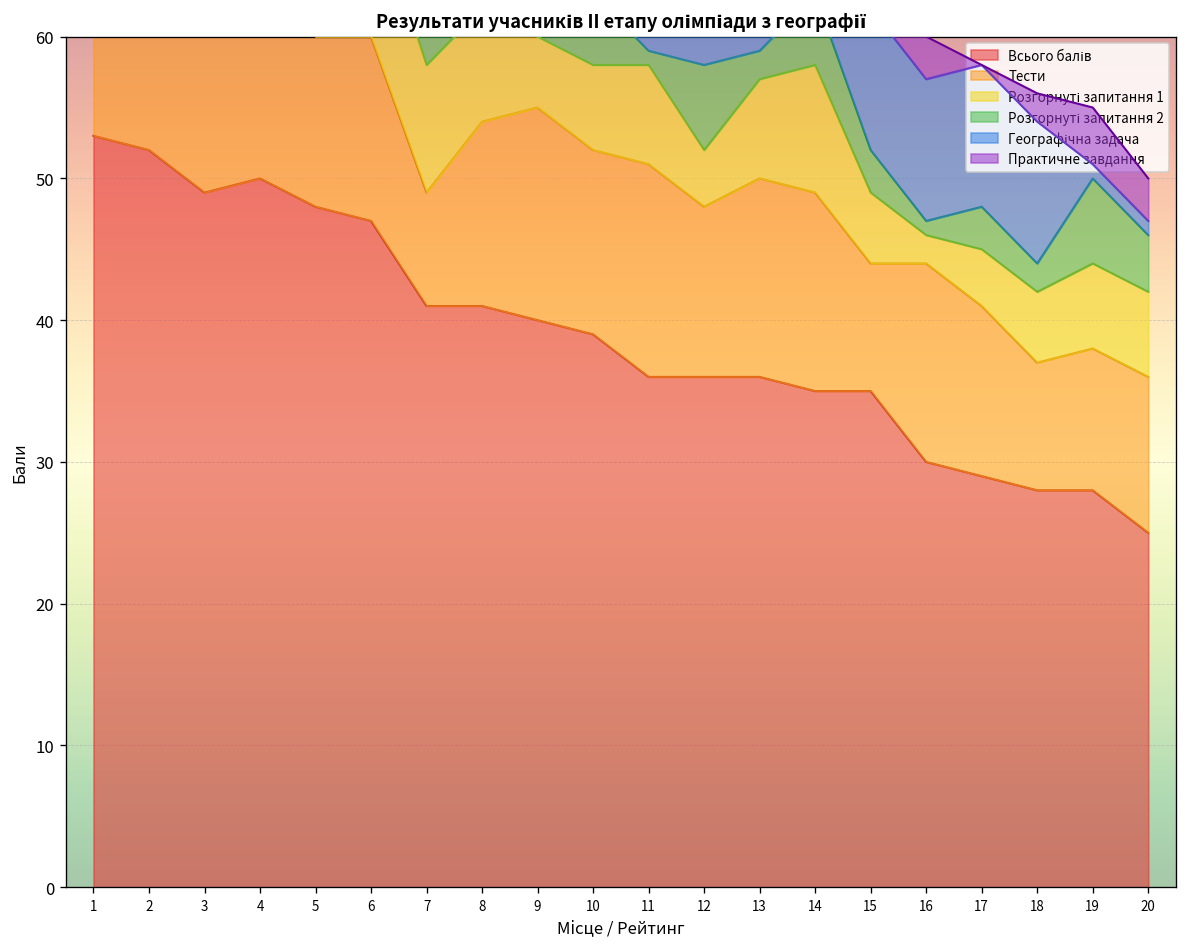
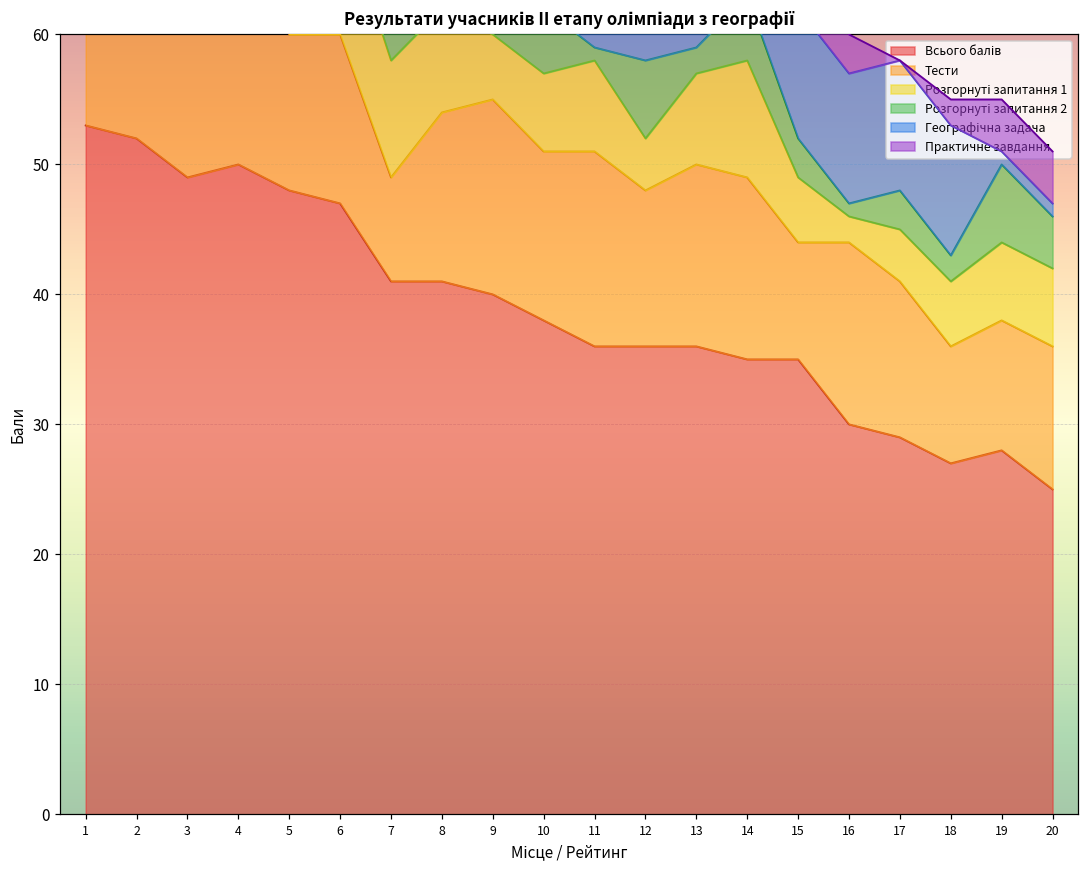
  {
    "Всього балів": {
      "1": 53,
      "2": 52,
      "3": 49,
      "4": 50,
      "5": 48,
      "6": 47,
      "7": 41,
      "8": 41,
      "9": 40,
-     "10": 39,
+     "10": 38,
      "11": 36,
      "12": 36,
      "13": 36,
      "14": 35,
      "15": 35,
      "16": 30,
      "17": 29,
-     "18": 28,
+     "18": 27,
      "19": 28,
      "20": 25
    },
    "Розгорнуті запитання 2": {
      "11": 1,
      "12": 6,
      "13": 2,
      "15": 3,
      "16": 1,
      "17": 3,
      "18": 2,
      "19": 6,
      "20": 4
    },
    "Географічна задача": {
      "16": 10,
      "19": 1,
      "20": 1
    },
    "Практичне завдання": {
      "16": 3,
-     "20": 3
+     "20": 4
    }
  }
